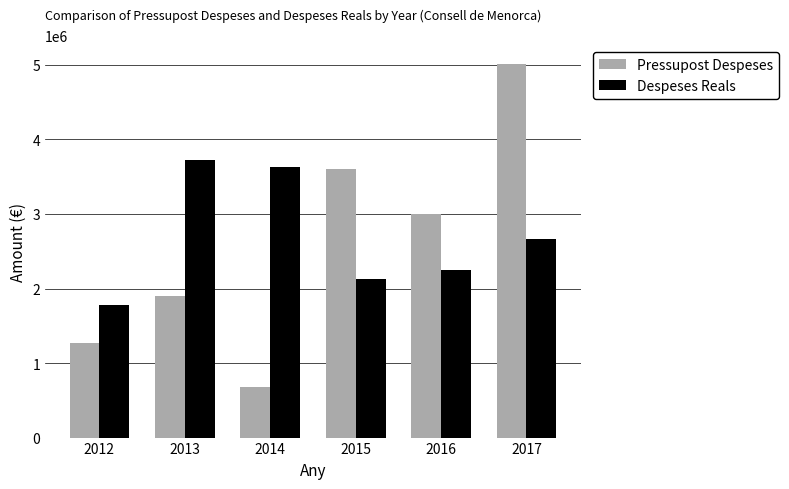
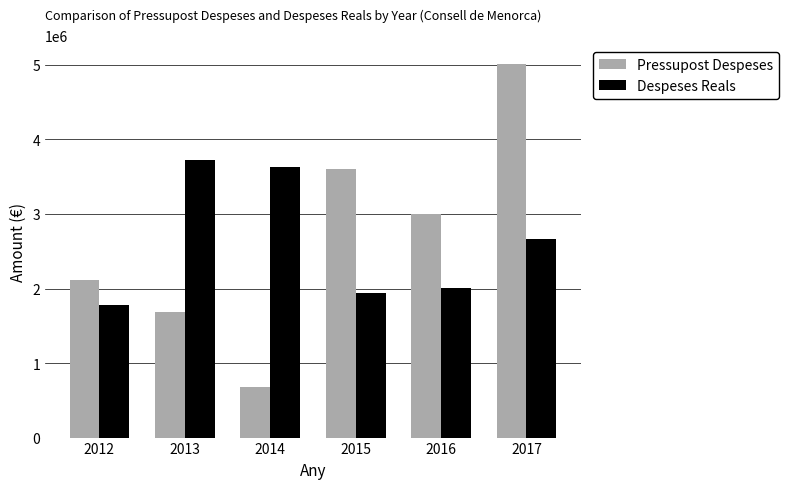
  {
    "Pressupost Despeses": {
-     "2012": 1300000,
-     "2013": 1900000,
+     "2012": 2100000,
+     "2013": 1700000,
      "2014": 700000,
      "2015": 3600000,
      "2016": 3000000,
      "2017": 5000000
    },
    "Despeses Reals": {
      "2012": 1800000,
      "2013": 3700000,
      "2014": 3600000,
-     "2015": 2100000,
-     "2016": 2200000,
+     "2015": 1900000,
+     "2016": 2000000,
      "2017": 2700000
    }
  }
